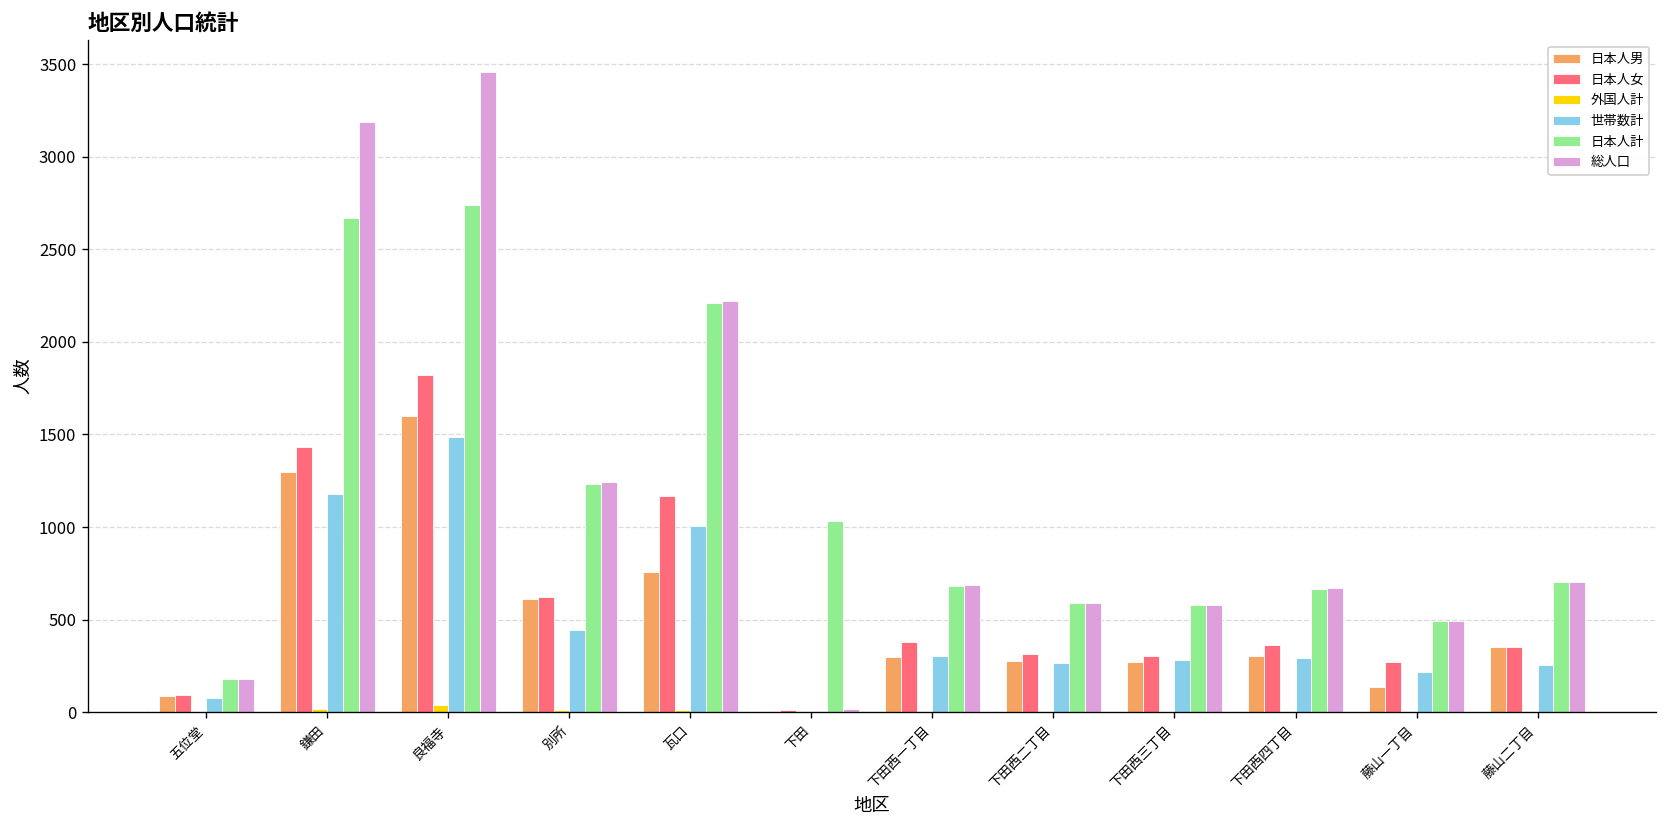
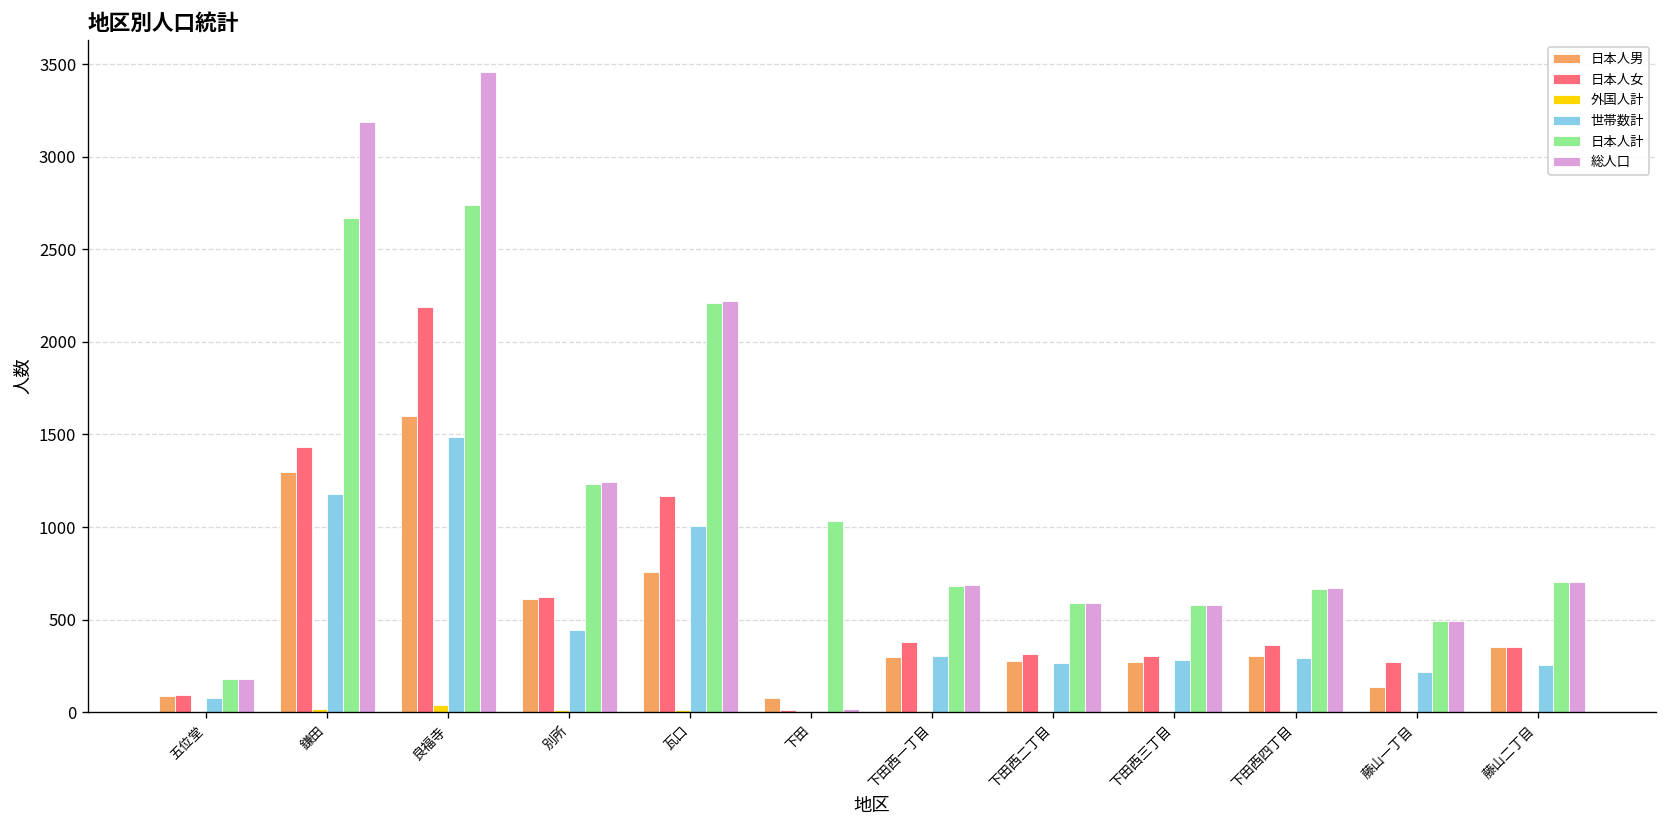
  {
    "日本人男": {
      "五位堂": 90,
      "鎌田": 1300,
      "良福寺": 1600,
      "別所": 610,
      "瓦口": 760,
-     "下田": 10,
+     "下田": 70,
      "下田西一丁目": 300,
      "下田西二丁目": 280,
      "下田西三丁目": 270,
      "下田西四丁目": 300,
      "藤山一丁目": 140,
      "藤山二丁目": 350
    },
    "日本人女": {
      "五位堂": 90,
      "鎌田": 1430,
-     "良福寺": 1820,
+     "良福寺": 2190,
      "別所": 620,
      "瓦口": 1170,
      "下田西一丁目": 380,
      "下田西二丁目": 310,
      "下田西三丁目": 310,
      "下田西四丁目": 360,
      "藤山一丁目": 270,
      "藤山二丁目": 350
    },
    "外国人計": {
      "鎌田": 20,
      "良福寺": 40,
      "下田": 0,
      "藤山二丁目": 0
    },
    "世帯数計": {
      "五位堂": 80,
      "鎌田": 1180,
      "良福寺": 1480,
      "別所": 440,
      "瓦口": 1010,
      "下田西一丁目": 300,
      "下田西二丁目": 260,
      "下田西三丁目": 280,
      "下田西四丁目": 290,
      "藤山一丁目": 220,
      "藤山二丁目": 260
    },
    "日本人計": {
      "五位堂": 180,
      "鎌田": 2670,
      "良福寺": 2740,
      "別所": 1230,
      "瓦口": 2210,
      "下田": 1030,
      "下田西一丁目": 680,
      "下田西二丁目": 590,
      "下田西三丁目": 580,
      "下田西四丁目": 660,
      "藤山一丁目": 490,
      "藤山二丁目": 700
    },
    "総人口": {
      "五位堂": 180,
      "鎌田": 3190,
      "良福寺": 3460,
      "別所": 1240,
      "瓦口": 2220,
      "下田": 20,
      "下田西一丁目": 690,
      "下田西二丁目": 590,
      "下田西三丁目": 580,
      "下田西四丁目": 670,
      "藤山一丁目": 490,
      "藤山二丁目": 700
    }
  }
